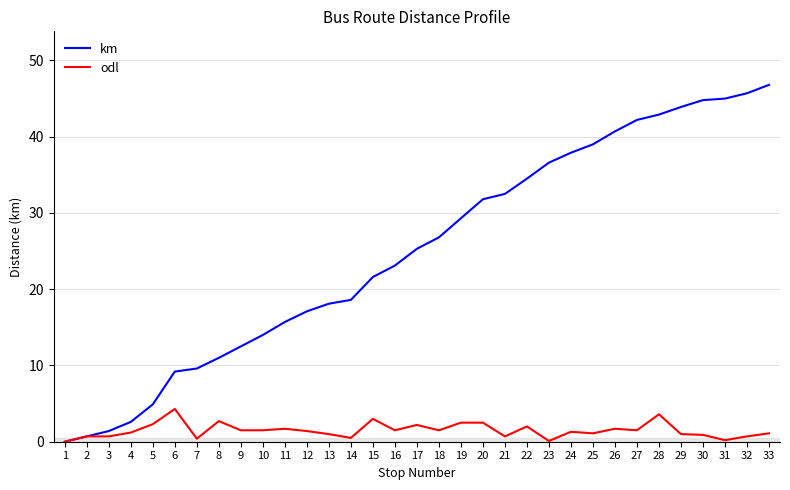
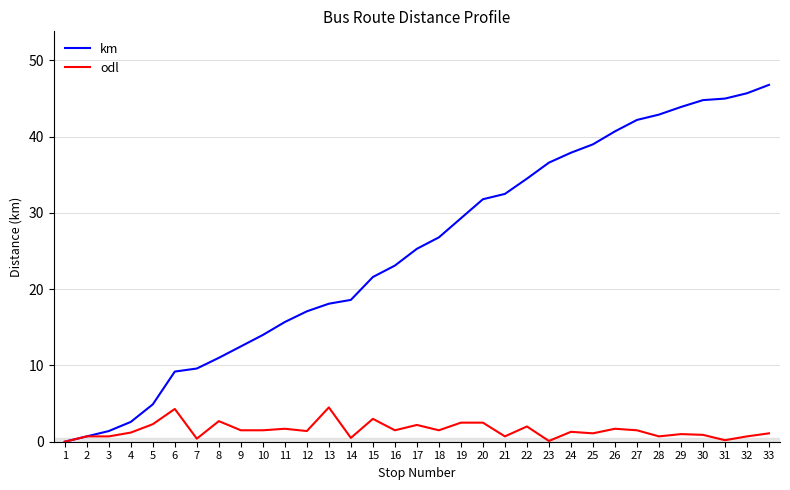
  {
    "km": {
      "3": 1,
      "4": 3,
      "5": 5,
      "6": 9,
      "7": 10,
      "8": 11,
      "9": 13,
      "10": 14,
      "11": 16,
      "12": 17,
      "13": 18,
      "14": 19,
      "15": 22,
      "16": 23,
      "17": 25,
      "18": 27,
      "19": 29,
      "20": 32,
      "21": 33,
      "22": 35,
      "23": 37,
      "24": 38,
      "25": 39,
      "26": 41,
      "27": 42,
      "28": 43,
      "29": 44,
      "30": 45,
      "31": 45,
      "32": 46,
      "33": 47
    },
    "odl": {
      "3": 1,
      "4": 1,
      "5": 2,
      "6": 4,
      "7": 0,
      "8": 3,
      "9": 2,
      "10": 2,
      "11": 2,
      "12": 1,
-     "13": 1,
+     "13": 5,
      "14": 1,
      "15": 3,
      "16": 2,
      "17": 2,
      "18": 2,
      "19": 3,
      "20": 3,
      "21": 1,
      "22": 2,
      "23": 0,
      "24": 1,
      "25": 1,
      "26": 2,
      "27": 2,
-     "28": 4,
+     "28": 1,
      "29": 1,
      "30": 1,
      "31": 0,
      "32": 1,
      "33": 1
    }
  }
